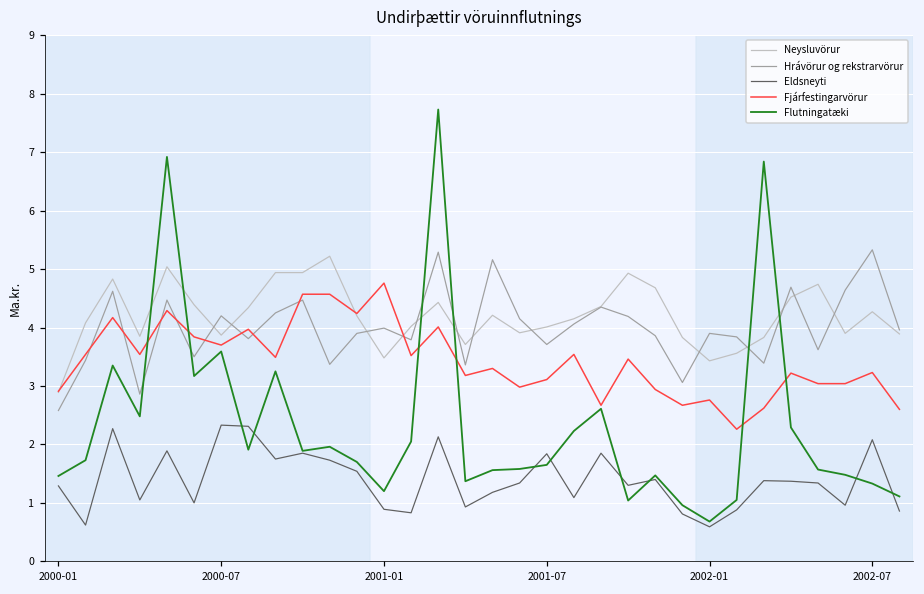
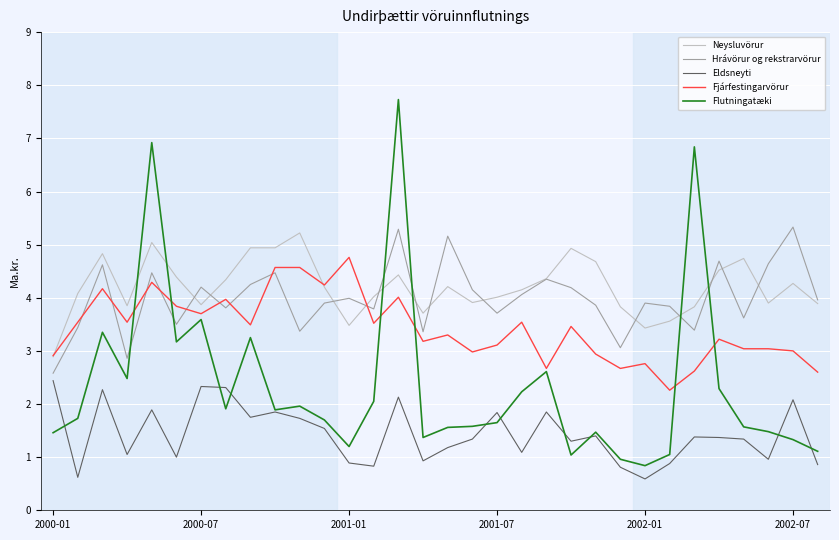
  {
    "Eldsneyti": {
-     "2000-01": 1.3,
+     "2000-01": 2.4,
      "2000-07": 2.3,
      "2001-01": 0.9,
      "2001-07": 1.8,
      "2002-01": 0.6,
      "2002-07": 2.1
    },
    "Fjárfestingarvörur": {
      "2000-07": 3.7,
      "2001-01": 4.8,
      "2001-07": 3.1,
      "2002-01": 2.8,
-     "2002-07": 3.2
+     "2002-07": 3.0
    },
    "Flutningatæki": {
      "2000-01": 1.5,
      "2000-07": 3.6,
      "2001-01": 1.2,
      "2001-07": 1.7,
-     "2002-01": 0.7,
+     "2002-01": 0.8,
      "2002-07": 1.3
    }
  }
